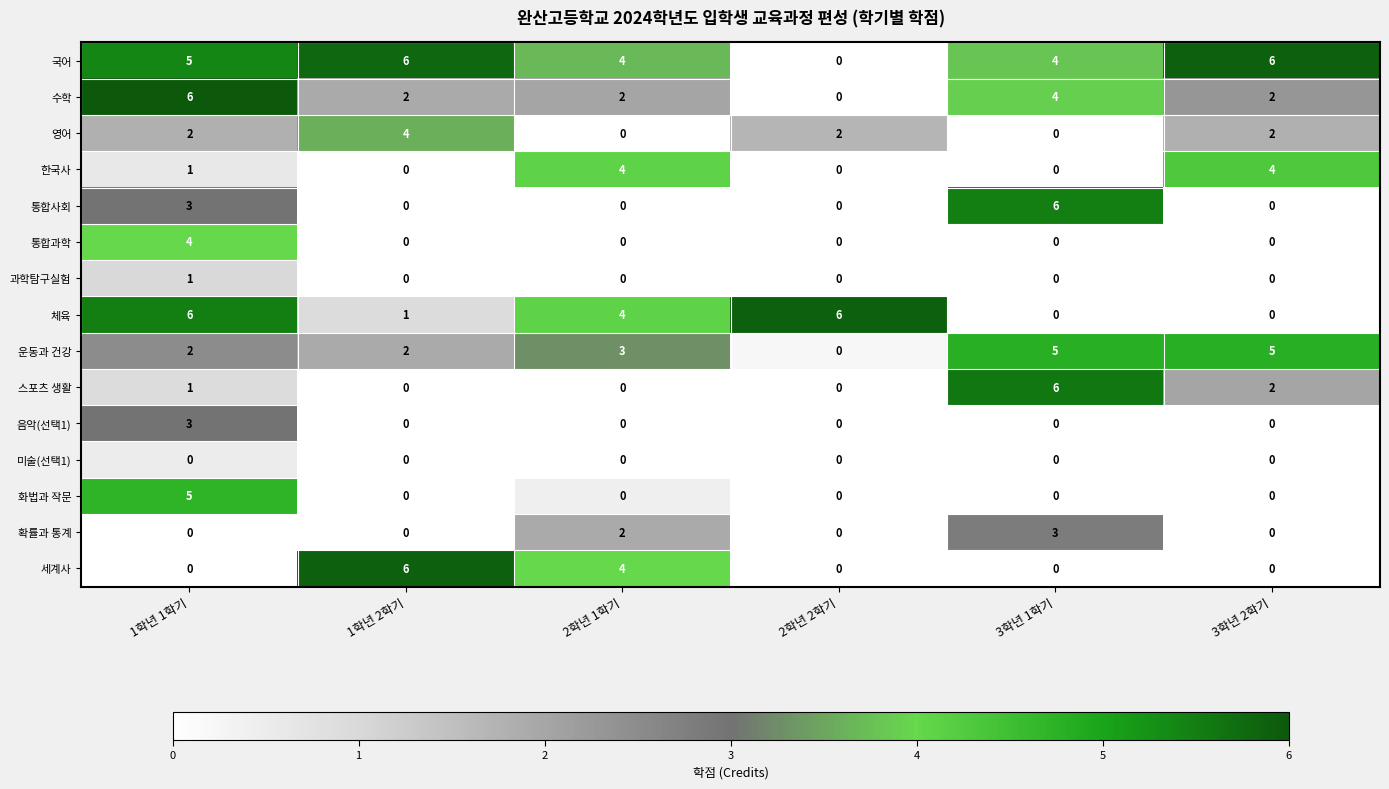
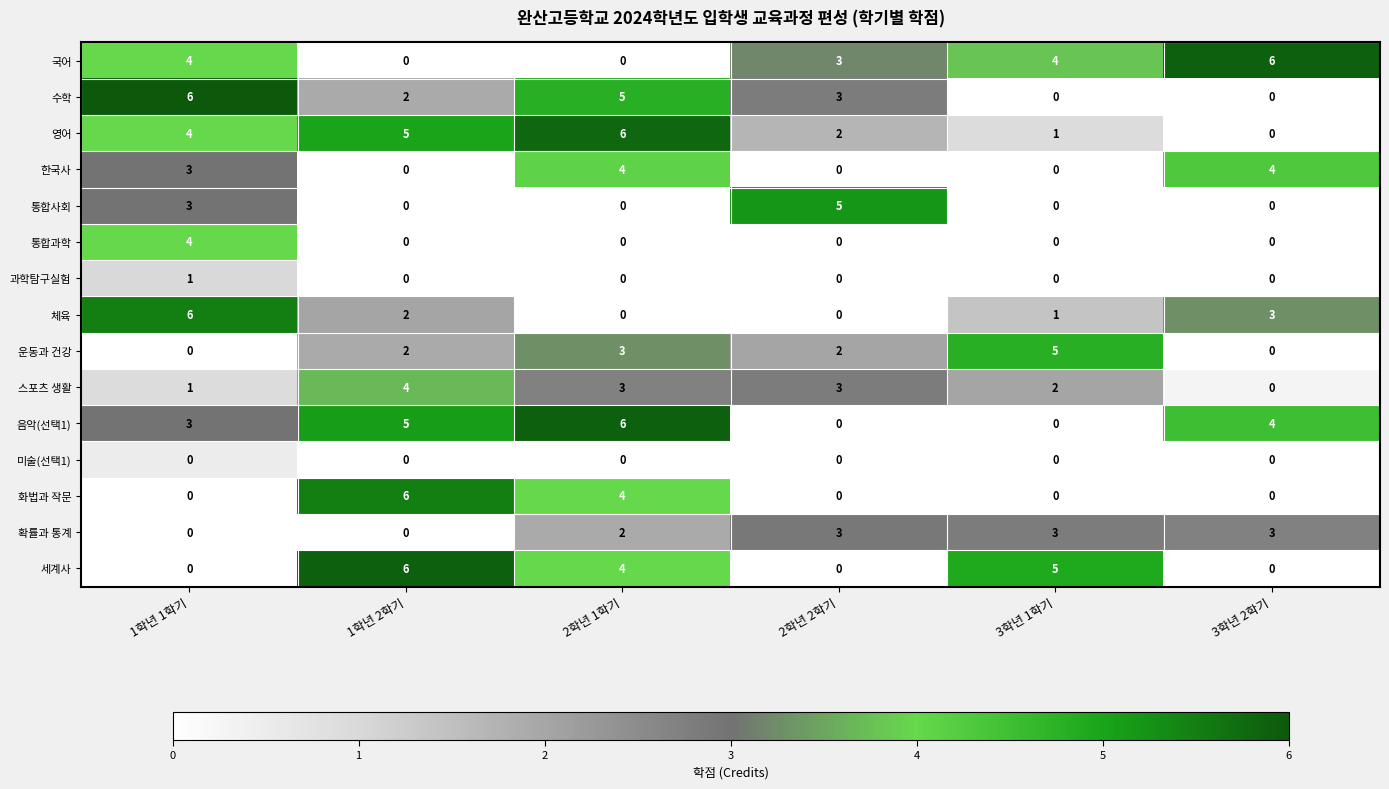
  {
    "국어": {
-     "1학년 1학기": 5,
-     "1학년 2학기": 6,
-     "2학년 1학기": 4,
-     "2학년 2학기": 0,
+     "1학년 1학기": 4,
+     "1학년 2학기": 0,
+     "2학년 1학기": 0,
+     "2학년 2학기": 3,
      "3학년 1학기": 4,
      "3학년 2학기": 6
    },
    "수학": {
      "1학년 1학기": 6,
      "1학년 2학기": 2,
-     "2학년 1학기": 2,
-     "2학년 2학기": 0,
-     "3학년 1학기": 4,
-     "3학년 2학기": 2
+     "2학년 1학기": 5,
+     "2학년 2학기": 3,
+     "3학년 1학기": 0,
+     "3학년 2학기": 0
    },
    "영어": {
-     "1학년 1학기": 2,
-     "1학년 2학기": 4,
-     "2학년 1학기": 0,
+     "1학년 1학기": 4,
+     "1학년 2학기": 5,
+     "2학년 1학기": 6,
      "2학년 2학기": 2,
-     "3학년 1학기": 0,
-     "3학년 2학기": 2
+     "3학년 1학기": 1,
+     "3학년 2학기": 0
    },
    "한국사": {
-     "1학년 1학기": 1,
+     "1학년 1학기": 3,
      "1학년 2학기": 0,
      "2학년 1학기": 4,
      "2학년 2학기": 0,
      "3학년 1학기": 0,
      "3학년 2학기": 4
    },
    "통합사회": {
      "1학년 1학기": 3,
      "1학년 2학기": 0,
      "2학년 1학기": 0,
-     "2학년 2학기": 0,
-     "3학년 1학기": 6,
+     "2학년 2학기": 5,
+     "3학년 1학기": 0,
      "3학년 2학기": 0
    },
    "통합과학": {
      "1학년 1학기": 4,
      "1학년 2학기": 0,
      "2학년 1학기": 0,
      "2학년 2학기": 0,
      "3학년 1학기": 0,
      "3학년 2학기": 0
    },
    "과학탐구실험": {
      "1학년 1학기": 1,
      "1학년 2학기": 0,
      "2학년 1학기": 0,
      "2학년 2학기": 0,
      "3학년 1학기": 0,
      "3학년 2학기": 0
    },
    "체육": {
      "1학년 1학기": 6,
-     "1학년 2학기": 1,
-     "2학년 1학기": 4,
-     "2학년 2학기": 6,
-     "3학년 1학기": 0,
-     "3학년 2학기": 0
+     "1학년 2학기": 2,
+     "2학년 1학기": 0,
+     "2학년 2학기": 0,
+     "3학년 1학기": 1,
+     "3학년 2학기": 3
    },
    "운동과 건강": {
-     "1학년 1학기": 2,
+     "1학년 1학기": 0,
      "1학년 2학기": 2,
      "2학년 1학기": 3,
-     "2학년 2학기": 0,
+     "2학년 2학기": 2,
      "3학년 1학기": 5,
-     "3학년 2학기": 5
+     "3학년 2학기": 0
    },
    "스포츠 생활": {
      "1학년 1학기": 1,
-     "1학년 2학기": 0,
-     "2학년 1학기": 0,
-     "2학년 2학기": 0,
-     "3학년 1학기": 6,
-     "3학년 2학기": 2
+     "1학년 2학기": 4,
+     "2학년 1학기": 3,
+     "2학년 2학기": 3,
+     "3학년 1학기": 2,
+     "3학년 2학기": 0
    },
    "음악(선택1)": {
      "1학년 1학기": 3,
-     "1학년 2학기": 0,
-     "2학년 1학기": 0,
+     "1학년 2학기": 5,
+     "2학년 1학기": 6,
      "2학년 2학기": 0,
      "3학년 1학기": 0,
-     "3학년 2학기": 0
+     "3학년 2학기": 4
    },
    "미술(선택1)": {
      "1학년 1학기": 0,
      "1학년 2학기": 0,
      "2학년 1학기": 0,
      "2학년 2학기": 0,
      "3학년 1학기": 0,
      "3학년 2학기": 0
    },
    "화법과 작문": {
-     "1학년 1학기": 5,
-     "1학년 2학기": 0,
-     "2학년 1학기": 0,
+     "1학년 1학기": 0,
+     "1학년 2학기": 6,
+     "2학년 1학기": 4,
      "2학년 2학기": 0,
      "3학년 1학기": 0,
      "3학년 2학기": 0
    },
    "확률과 통계": {
      "1학년 1학기": 0,
      "1학년 2학기": 0,
      "2학년 1학기": 2,
-     "2학년 2학기": 0,
+     "2학년 2학기": 3,
      "3학년 1학기": 3,
-     "3학년 2학기": 0
+     "3학년 2학기": 3
    },
    "세계사": {
      "1학년 1학기": 0,
      "1학년 2학기": 6,
      "2학년 1학기": 4,
      "2학년 2학기": 0,
-     "3학년 1학기": 0,
+     "3학년 1학기": 5,
      "3학년 2학기": 0
    }
  }
